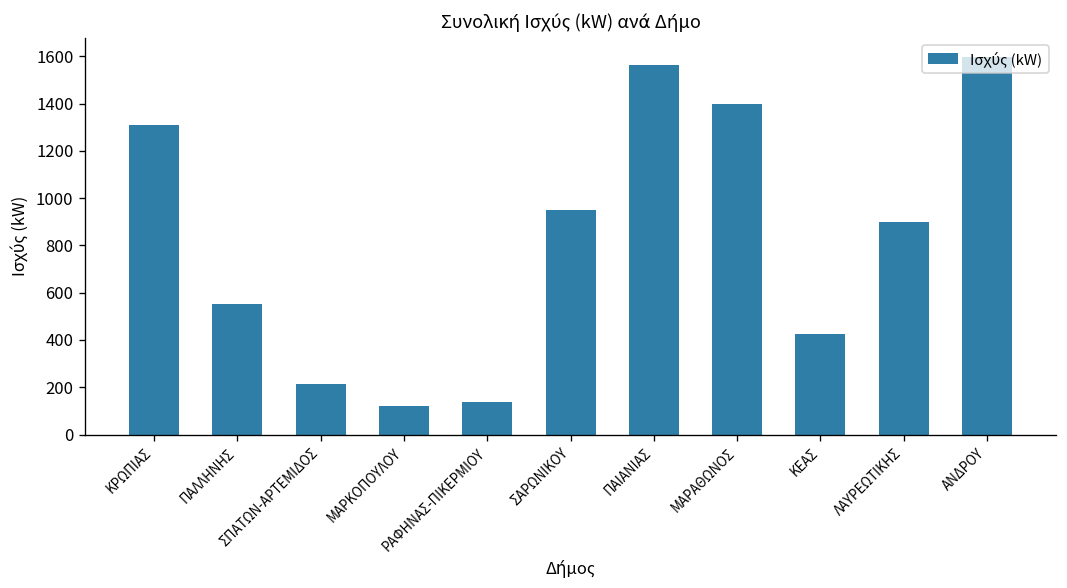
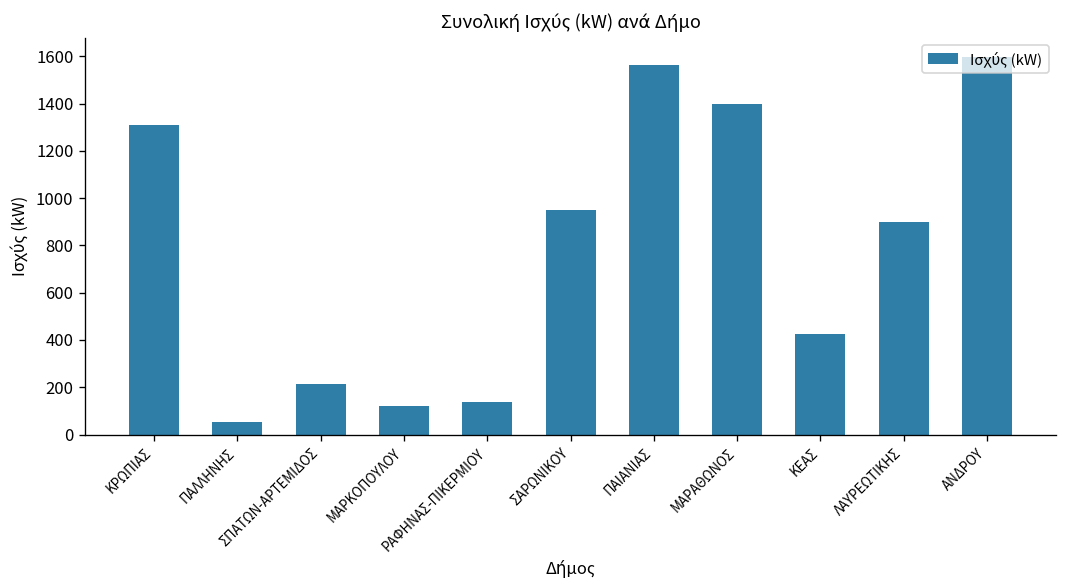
  {
    "ΚΡΩΠΙΑΣ": 1310,
-   "ΠΑΛΛΗΝΗΣ": 550,
+   "ΠΑΛΛΗΝΗΣ": 50,
    "ΣΠΑΤΩΝ-ΑΡΤΕΜΙΔΟΣ": 210,
    "ΜΑΡΚΟΠΟΥΛΟΥ": 120,
    "ΡΑΦΗΝΑΣ-ΠΙΚΕΡΜΙΟΥ": 140,
    "ΣΑΡΩΝΙΚΟΥ": 950,
    "ΠΑΙΑΝΙΑΣ": 1560,
    "ΜΑΡΑΘΩΝΟΣ": 1400,
    "ΚΕΑΣ": 420,
    "ΛΑΥΡΕΩΤΙΚΗΣ": 900
  }
